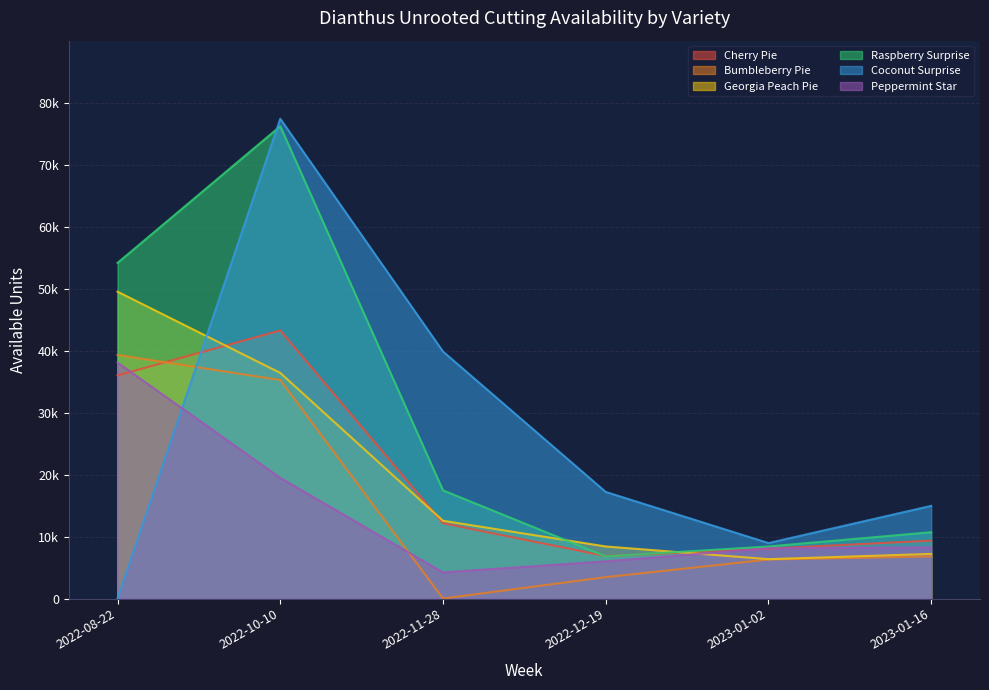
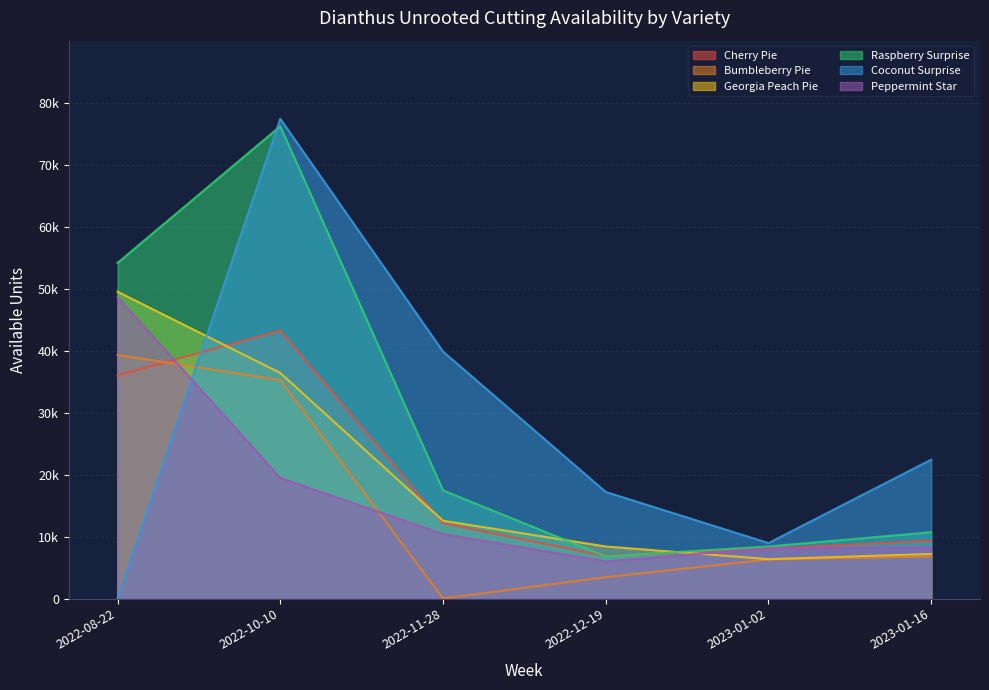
  {
    "Georgia Peach Pie": {
      "2022-08-22": 50000,
      "2022-10-10": 36000,
      "2022-12-19": 8000
    },
    "Raspberry Surprise": {
      "2022-08-22": 54000,
      "2022-10-10": 76000,
      "2022-11-28": 17000,
      "2023-01-16": 11000
    },
    "Coconut Surprise": {
      "2022-08-22": 0,
      "2022-10-10": 77000,
      "2022-11-28": 40000,
      "2022-12-19": 17000,
      "2023-01-02": 9000,
-     "2023-01-16": 15000
+     "2023-01-16": 22000
    },
    "Peppermint Star": {
-     "2022-08-22": 38000,
+     "2022-08-22": 49000,
      "2022-10-10": 19000,
-     "2022-11-28": 4000,
+     "2022-11-28": 10000,
      "2022-12-19": 6000,
      "2023-01-16": 8000
    }
  }
